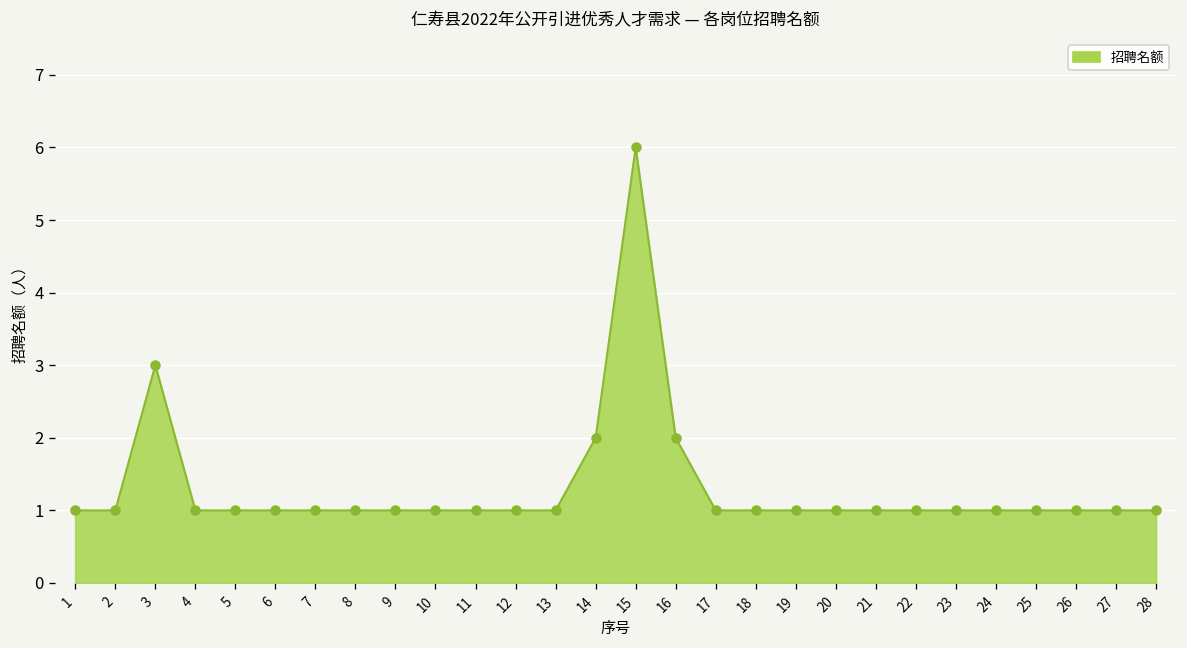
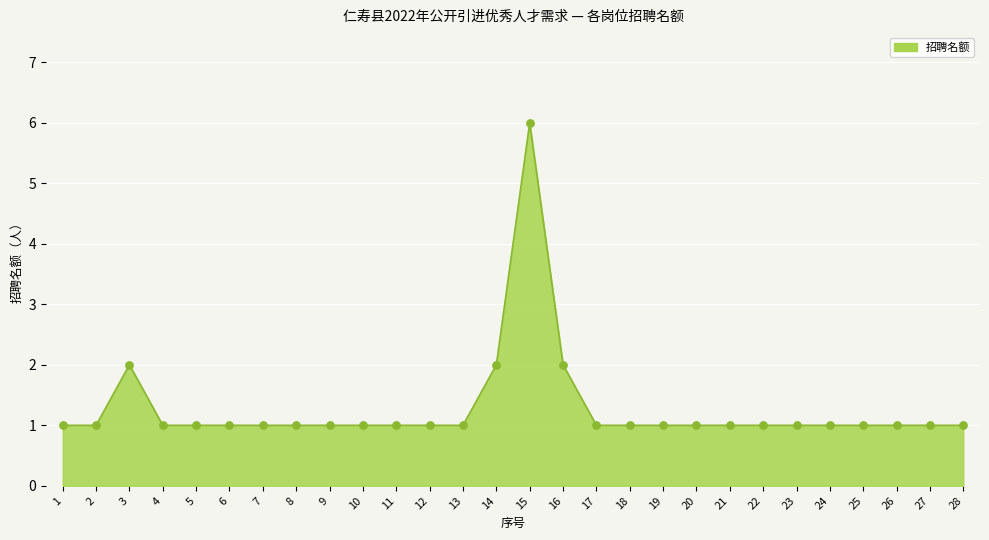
  {
    "1": 1,
    "2": 1,
-   "3": 3,
+   "3": 2,
    "4": 1,
    "5": 1,
    "6": 1,
    "7": 1,
    "8": 1,
    "9": 1,
    "10": 1,
    "11": 1,
    "12": 1,
    "13": 1,
    "14": 2,
    "15": 6,
    "16": 2,
    "17": 1,
    "18": 1,
    "19": 1,
    "20": 1,
    "21": 1,
    "22": 1,
    "23": 1,
    "24": 1,
    "25": 1,
    "26": 1,
    "27": 1,
    "28": 1
  }
